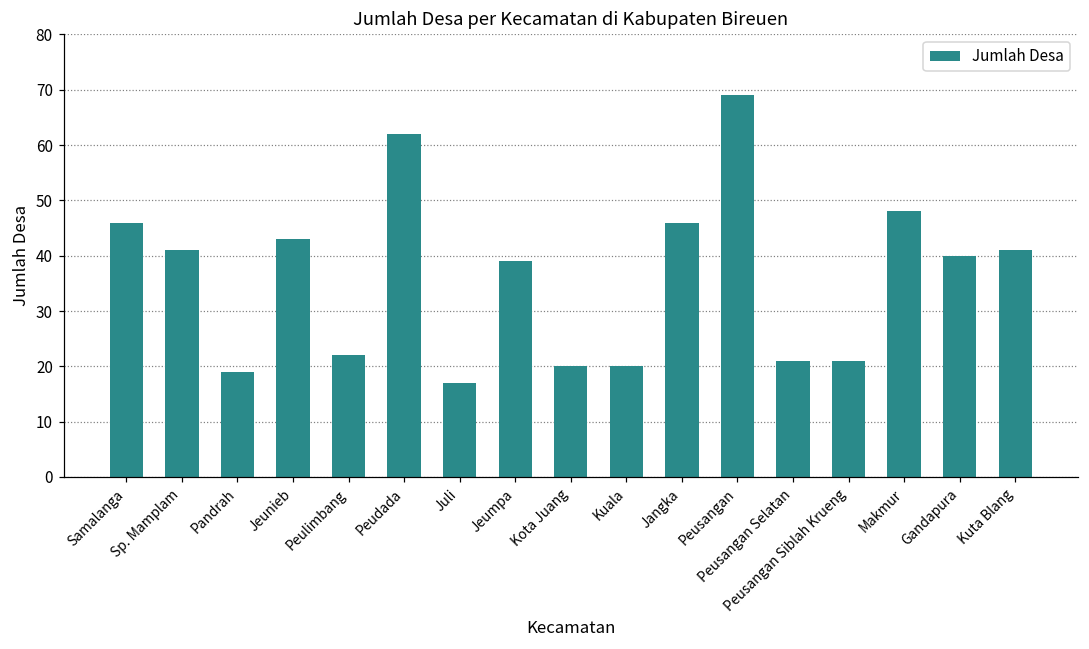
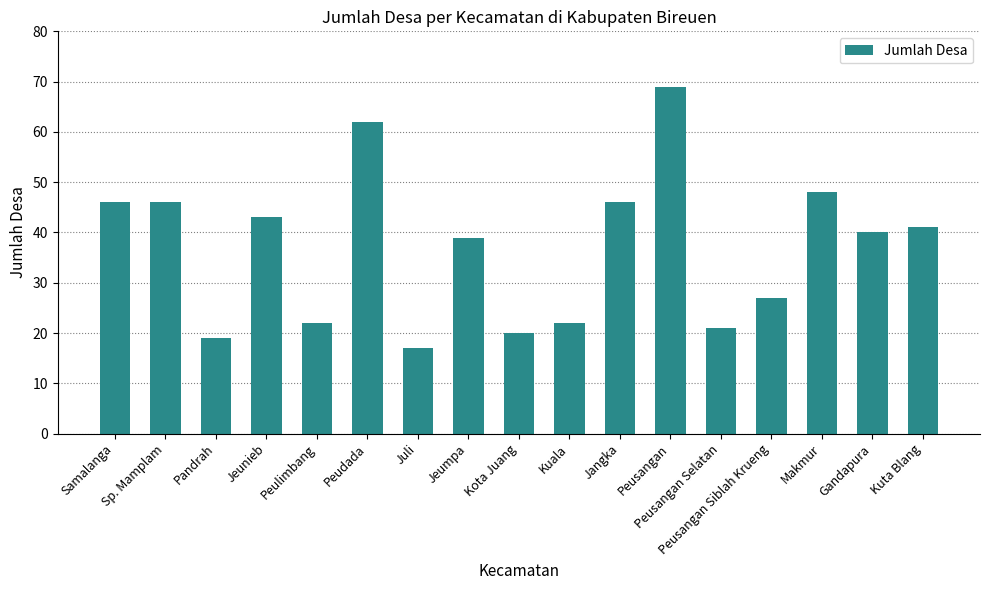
  {
    "Samalanga": 46,
-   "Sp. Mamplam": 41,
+   "Sp. Mamplam": 46,
    "Pandrah": 19,
    "Jeunieb": 43,
    "Peulimbang": 22,
    "Peudada": 62,
    "Juli": 17,
    "Jeumpa": 39,
    "Kota Juang": 20,
-   "Kuala": 20,
+   "Kuala": 22,
    "Jangka": 46,
    "Peusangan": 69,
    "Peusangan Selatan": 21,
-   "Peusangan Siblah Krueng": 21,
+   "Peusangan Siblah Krueng": 27,
    "Makmur": 48,
    "Gandapura": 40,
    "Kuta Blang": 41
  }
